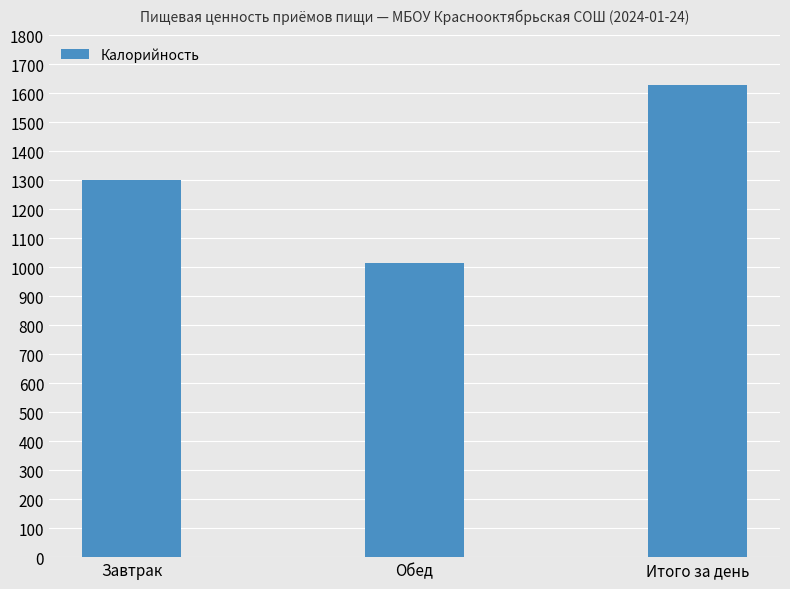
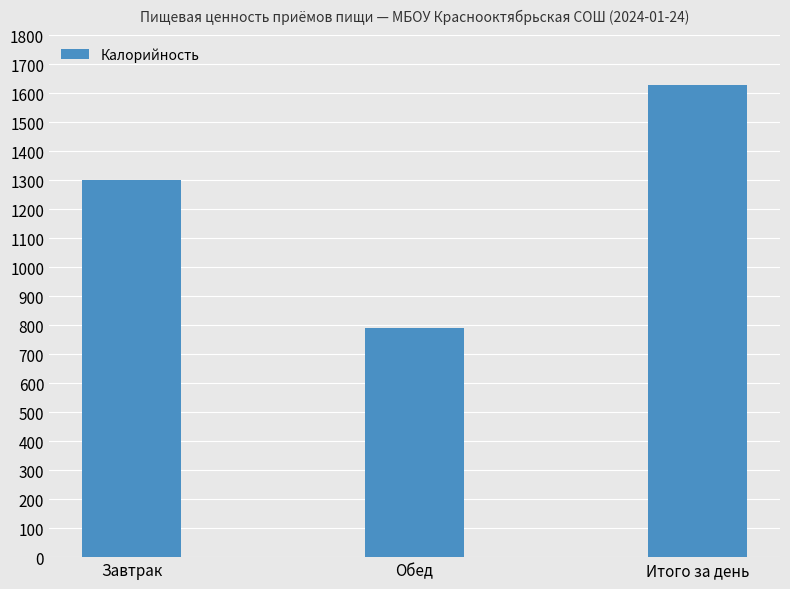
  {
    "Завтрак": 1300,
-   "Обед": 1010,
+   "Обед": 790,
    "Итого за день": 1630
  }
